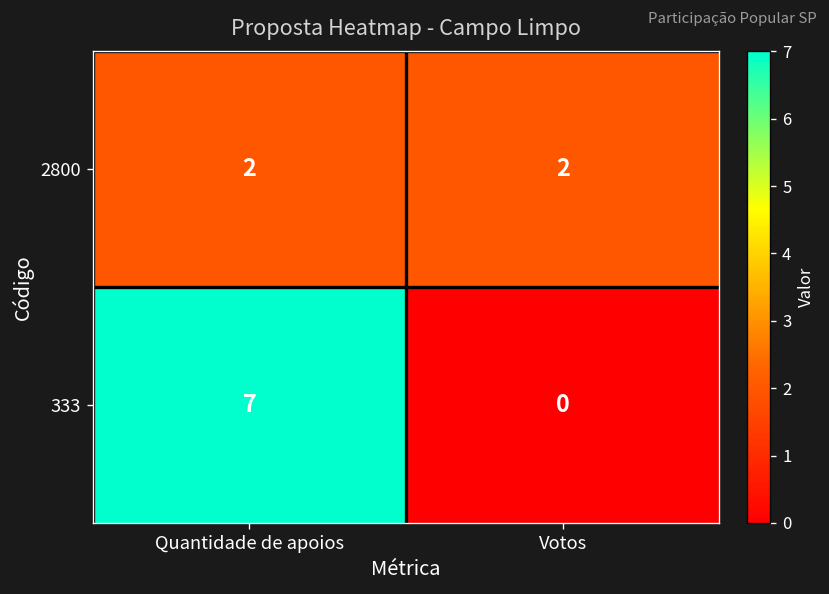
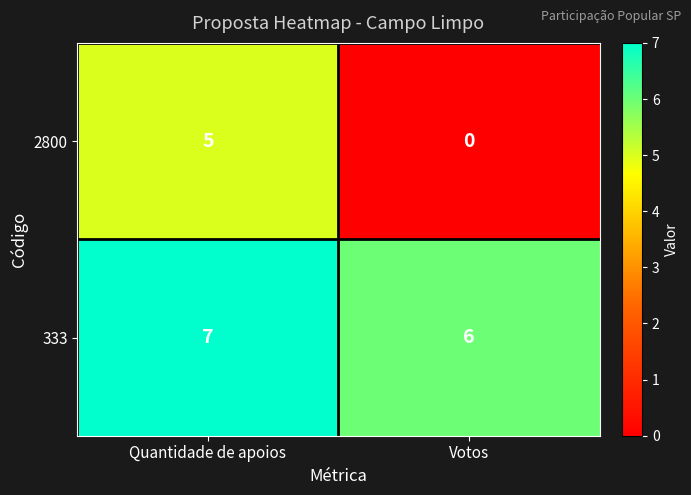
  {
    "2800": {
-     "Quantidade de apoios": 2,
-     "Votos": 2
+     "Quantidade de apoios": 5,
+     "Votos": 0
    },
    "333": {
      "Quantidade de apoios": 7,
-     "Votos": 0
+     "Votos": 6
    }
  }
